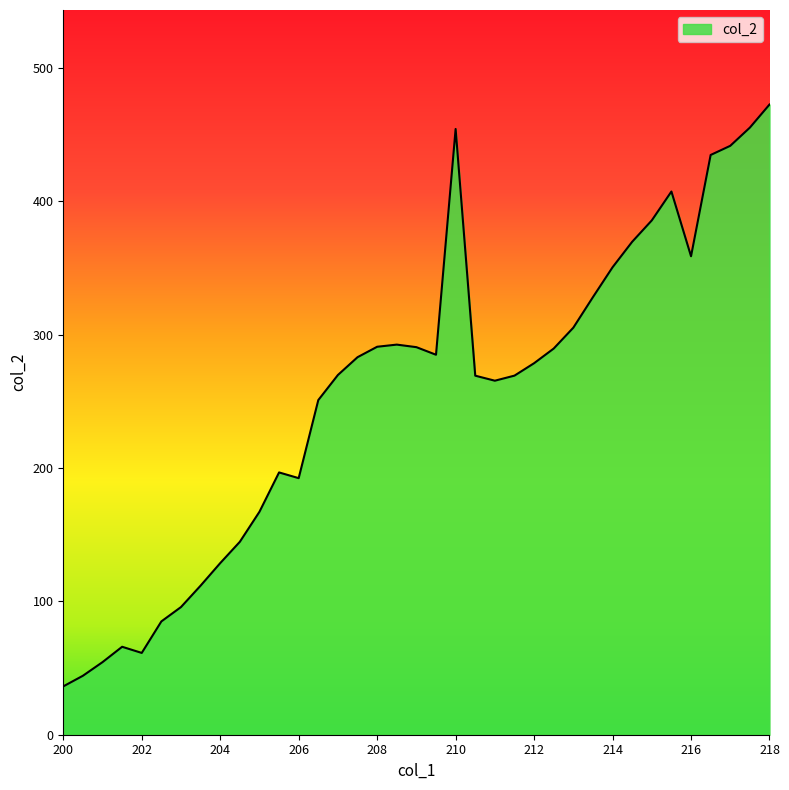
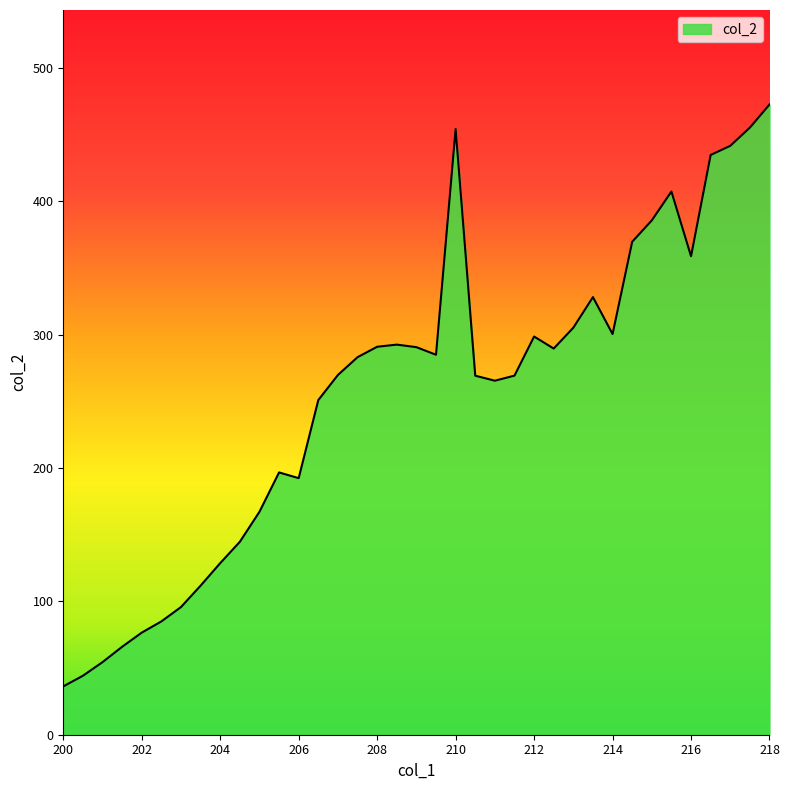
  {
    "200": 36,
-   "202": 61,
+   "202": 77,
    "204": 129,
    "206": 192,
    "208": 291,
    "210": 454,
-   "212": 279,
-   "214": 351,
+   "212": 299,
+   "214": 300,
    "216": 359,
    "218": 473
  }
